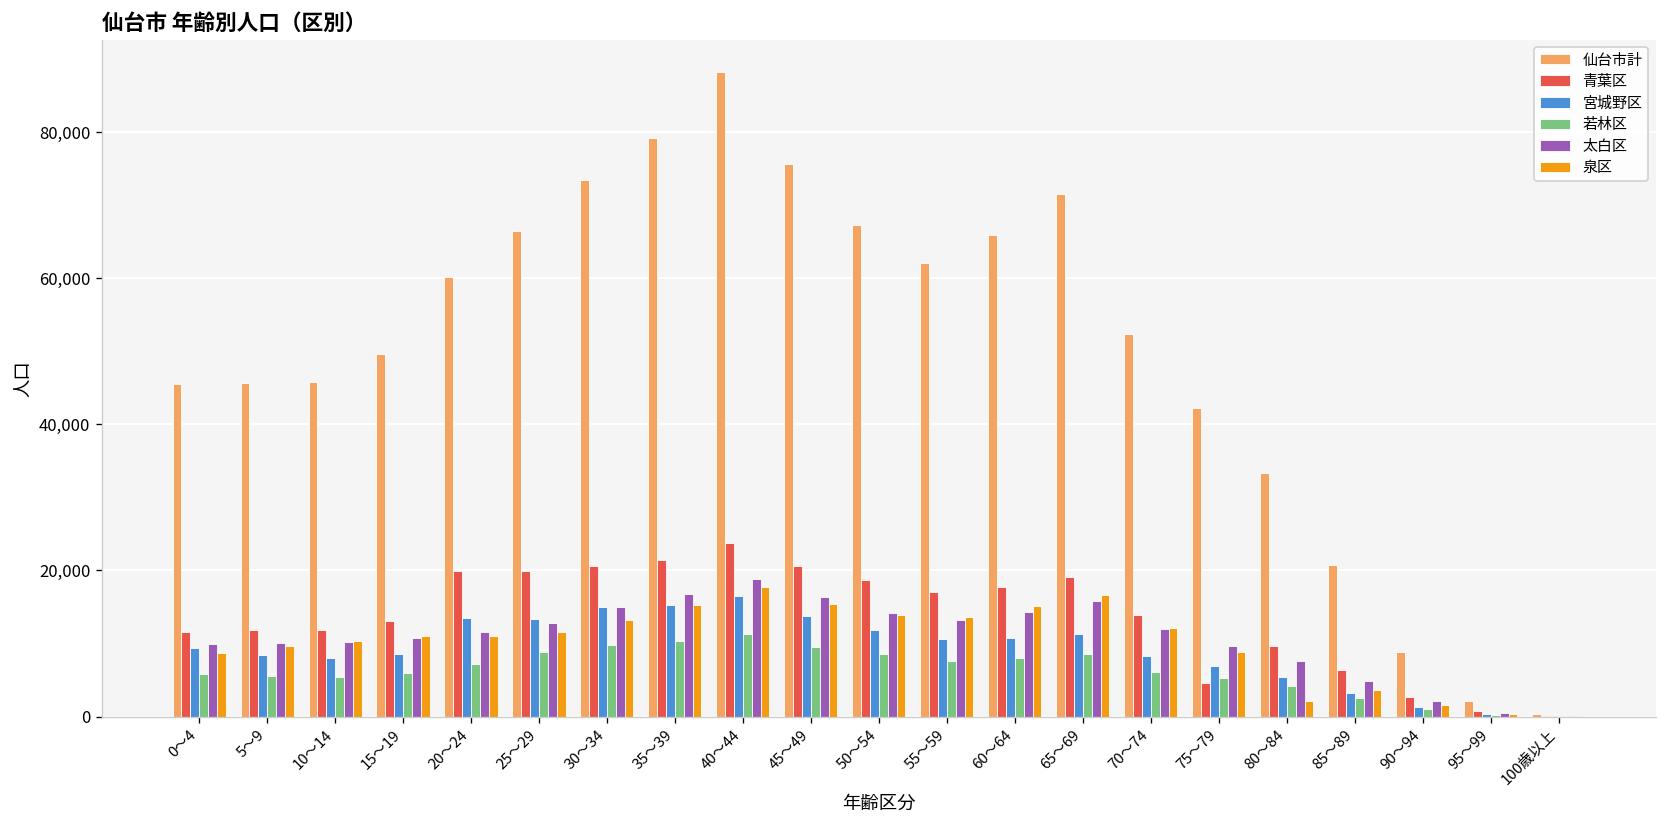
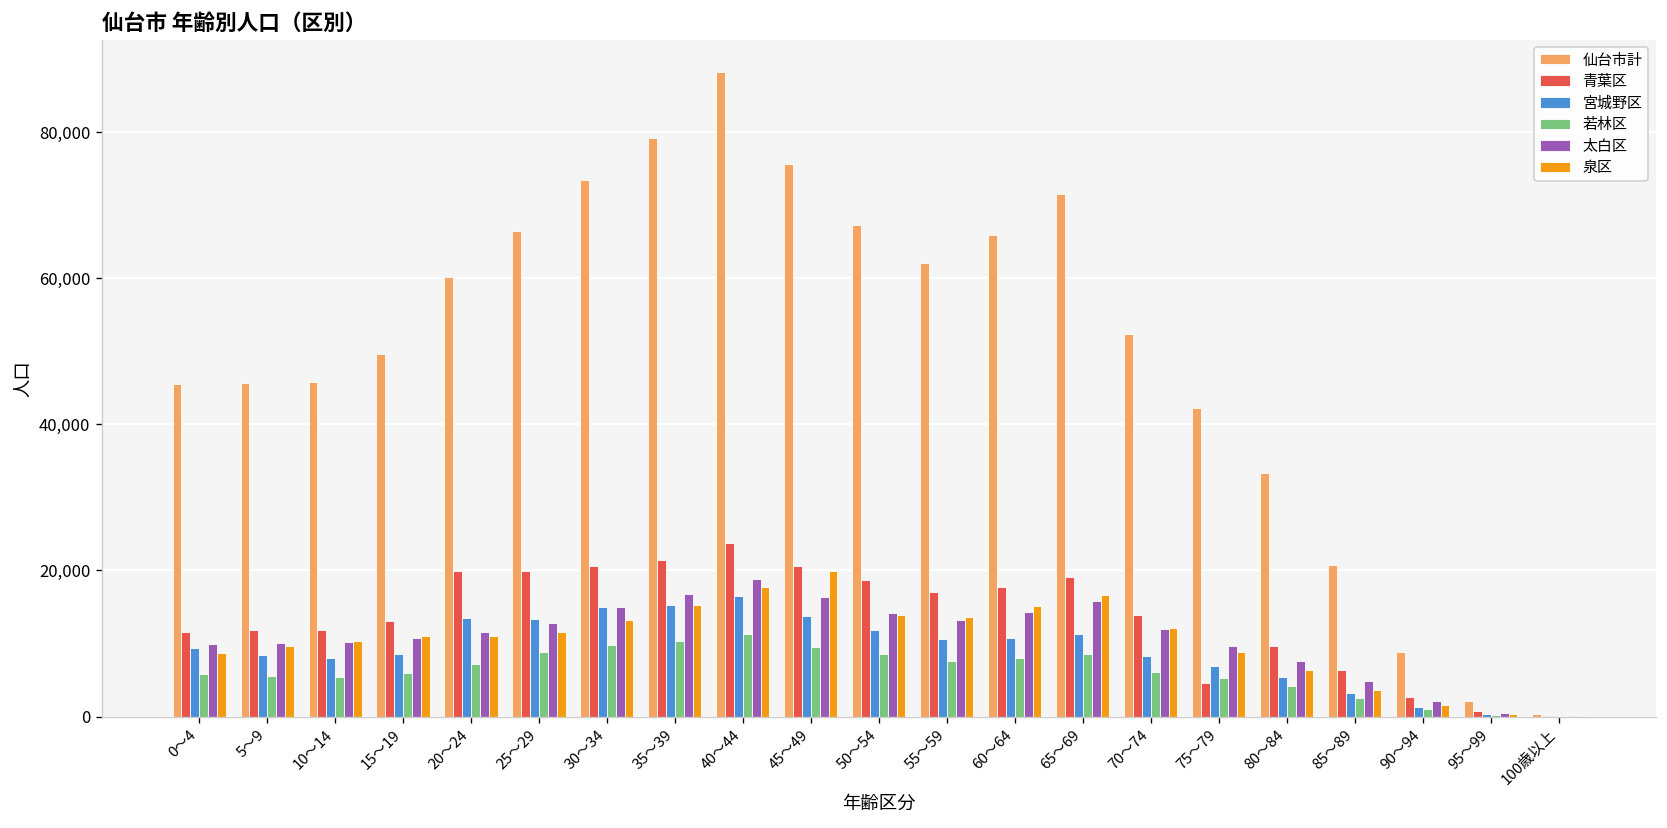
  {
    "仙台市計": {
      "0～4": "46,000",
      "5～9": "46,000",
      "10～14": "46,000",
      "15～19": "50,000",
      "20～24": "60,000",
      "25～29": "66,000",
      "30～34": "73,000",
      "35～39": "79,000",
      "40～44": "88,000",
      "45～49": "76,000",
      "50～54": "67,000",
      "55～59": "62,000",
      "60～64": "66,000",
      "65～69": "72,000",
      "70～74": "52,000",
      "75～79": "42,000",
      "80～84": "33,000",
      "85～89": "21,000",
      "90～94": "9,000",
      "95～99": "2,000"
    },
    "青葉区": {
      "0～4": "12,000",
      "5～9": "12,000",
      "10～14": "12,000",
      "15～19": "13,000",
      "20～24": "20,000",
      "25～29": "20,000",
      "30～34": "21,000",
      "35～39": "21,000",
      "40～44": "24,000",
      "45～49": "21,000",
      "50～54": "19,000",
      "55～59": "17,000",
      "60～64": "18,000",
      "65～69": "19,000",
      "70～74": "14,000",
      "75～79": "5,000",
      "80～84": "10,000",
      "85～89": "6,000",
      "90～94": "3,000",
      "95～99": "1,000"
    },
    "宮城野区": {
      "0～4": "9,000",
      "5～9": "8,000",
      "10～14": "8,000",
      "15～19": "9,000",
      "20～24": "14,000",
      "25～29": "13,000",
      "30～34": "15,000",
      "35～39": "15,000",
      "40～44": "16,000",
      "45～49": "14,000",
      "50～54": "12,000",
      "55～59": "11,000",
      "60～64": "11,000",
      "65～69": "11,000",
      "70～74": "8,000",
      "75～79": "7,000",
      "80～84": "5,000",
      "85～89": "3,000",
      "90～94": "1,000"
    },
    "若林区": {
      "0～4": "6,000",
      "5～9": "6,000",
      "10～14": "5,000",
      "15～19": "6,000",
      "20～24": "7,000",
      "25～29": "9,000",
      "30～34": "10,000",
      "35～39": "10,000",
      "40～44": "11,000",
      "45～49": "9,000",
      "50～54": "9,000",
      "55～59": "8,000",
      "60～64": "8,000",
      "65～69": "9,000",
      "70～74": "6,000",
      "75～79": "5,000",
      "80～84": "4,000",
      "85～89": "3,000",
      "90～94": "1,000"
    },
    "太白区": {
      "0～4": "10,000",
      "5～9": "10,000",
      "10～14": "10,000",
      "15～19": "11,000",
      "20～24": "12,000",
      "25～29": "13,000",
      "30～34": "15,000",
      "35～39": "17,000",
      "40～44": "19,000",
      "45～49": "16,000",
      "50～54": "14,000",
      "55～59": "13,000",
      "60～64": "14,000",
      "65～69": "16,000",
      "70～74": "12,000",
      "75～79": "10,000",
      "80～84": "8,000",
      "85～89": "5,000",
      "90～94": "2,000",
      "95～99": "0"
    },
    "泉区": {
      "0～4": "9,000",
      "5～9": "10,000",
      "10～14": "10,000",
      "15～19": "11,000",
      "20～24": "11,000",
      "25～29": "12,000",
      "30～34": "13,000",
      "35～39": "15,000",
      "40～44": "18,000",
-     "45～49": "15,000",
+     "45～49": "20,000",
      "50～54": "14,000",
      "55～59": "14,000",
      "60～64": "15,000",
      "65～69": "17,000",
      "70～74": "12,000",
      "75～79": "9,000",
-     "80～84": "2,000",
+     "80～84": "6,000",
      "85～89": "4,000",
      "90～94": "2,000"
    }
  }
